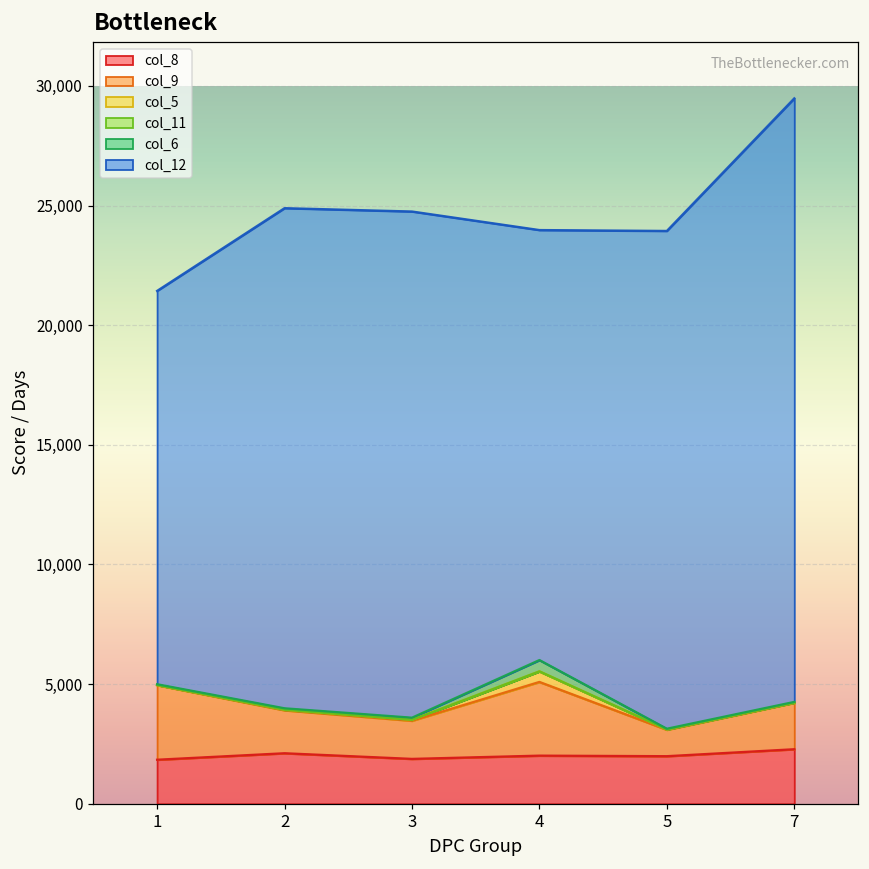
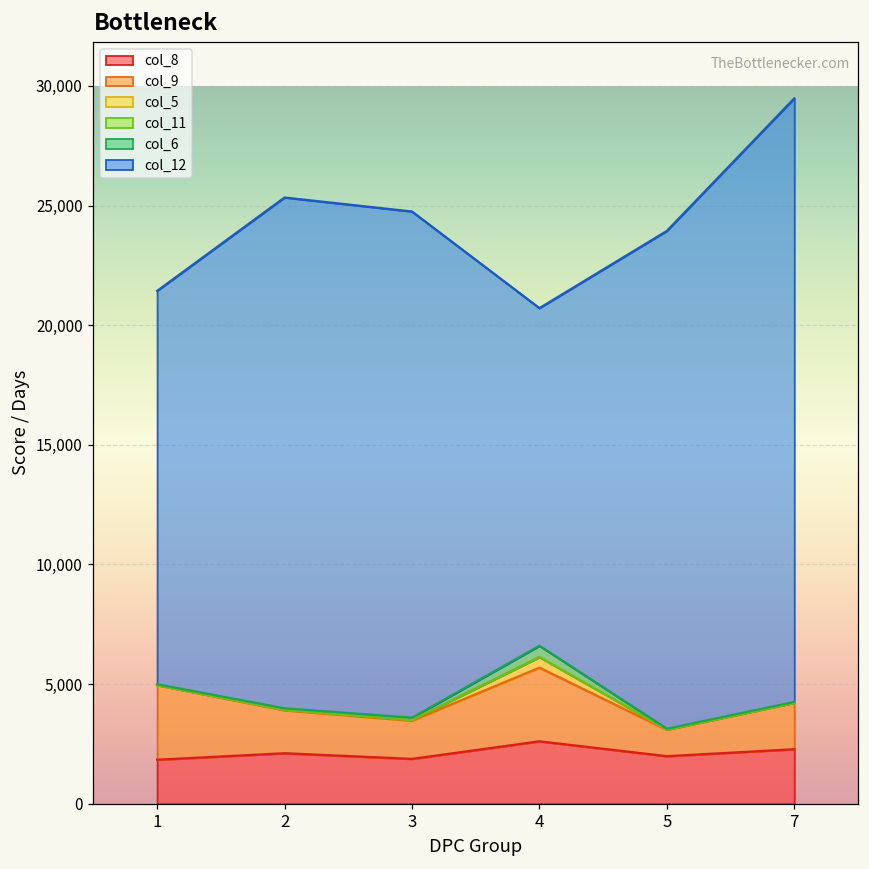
  {
    "col_8": {
      "1": "1,800",
      "2": "2,100",
      "3": "1,900",
-     "4": "2,000",
+     "4": "2,600",
      "5": "2,000",
      "7": "2,300"
    },
    "col_9": {
      "4": "3,100"
    },
    "col_11": {
      "4": "400"
    },
    "col_6": {
      "4": "500"
    },
    "col_12": {
      "1": "16,400",
-     "2": "20,900",
+     "2": "21,300",
      "3": "21,200",
-     "4": "18,000",
+     "4": "14,100",
      "5": "20,800",
      "7": "25,200"
    }
  }
